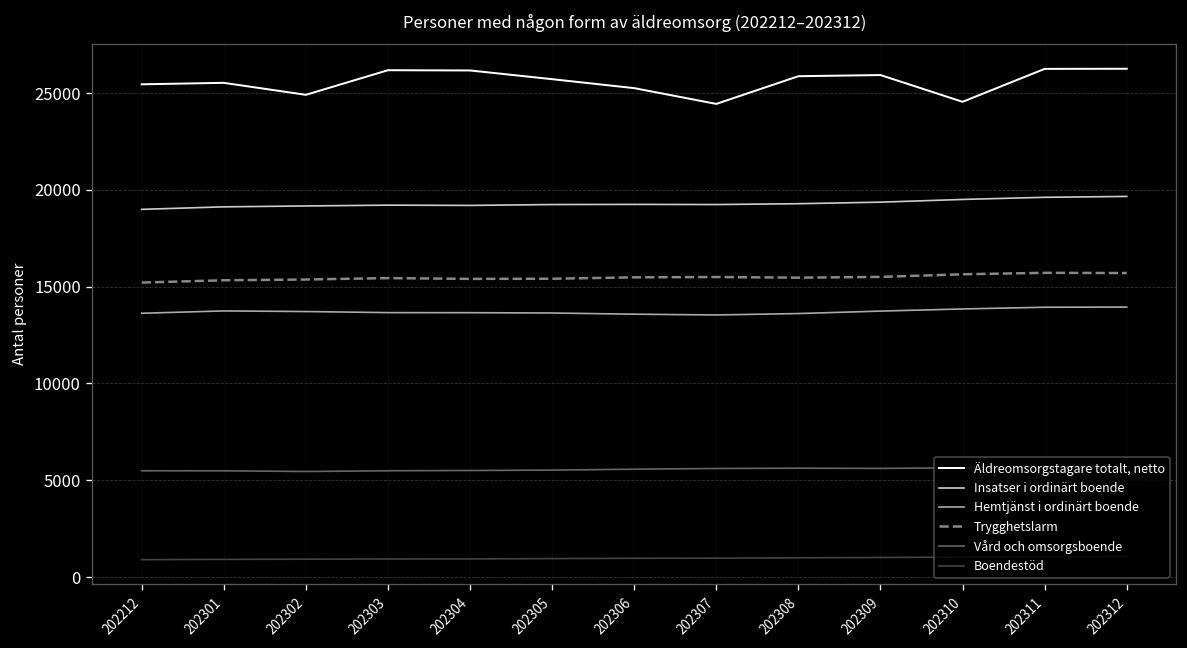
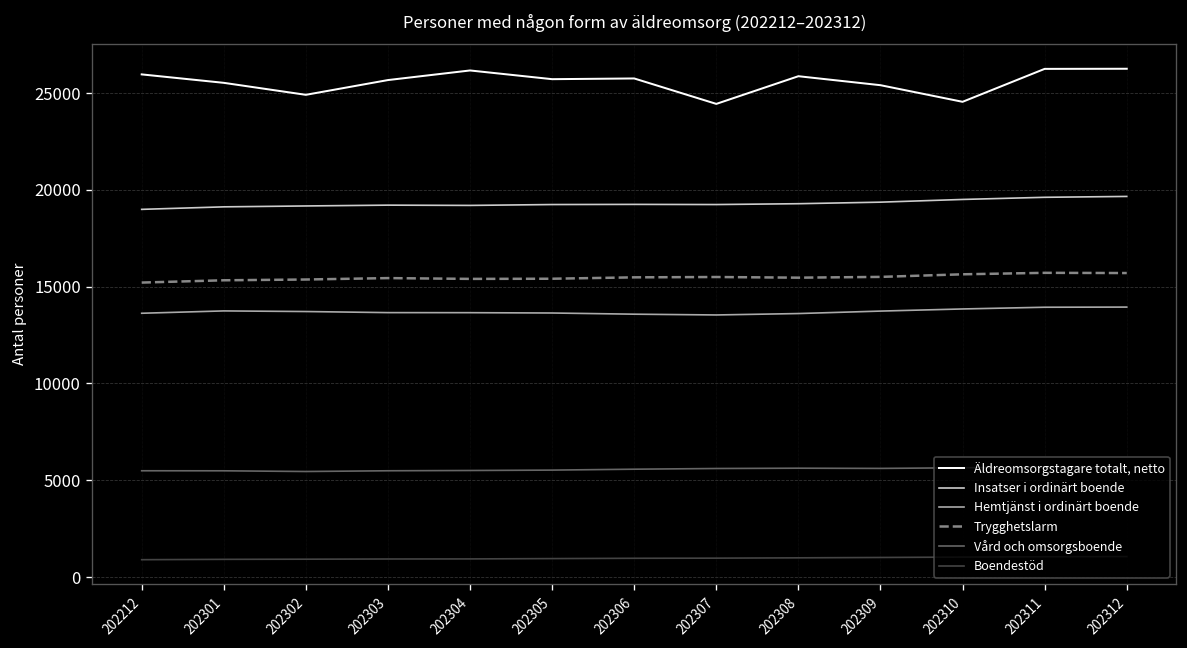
  {
    "Äldreomsorgstagare totalt, netto": {
-     "202212": 25500,
+     "202212": 26000,
      "202301": 25500,
      "202302": 24900,
-     "202303": 26200,
+     "202303": 25700,
      "202304": 26200,
      "202305": 25700,
-     "202306": 25300,
+     "202306": 25800,
      "202307": 24400,
      "202308": 25900,
-     "202309": 25900,
+     "202309": 25400,
      "202310": 24500,
      "202311": 26200,
      "202312": 26300
    }
  }
